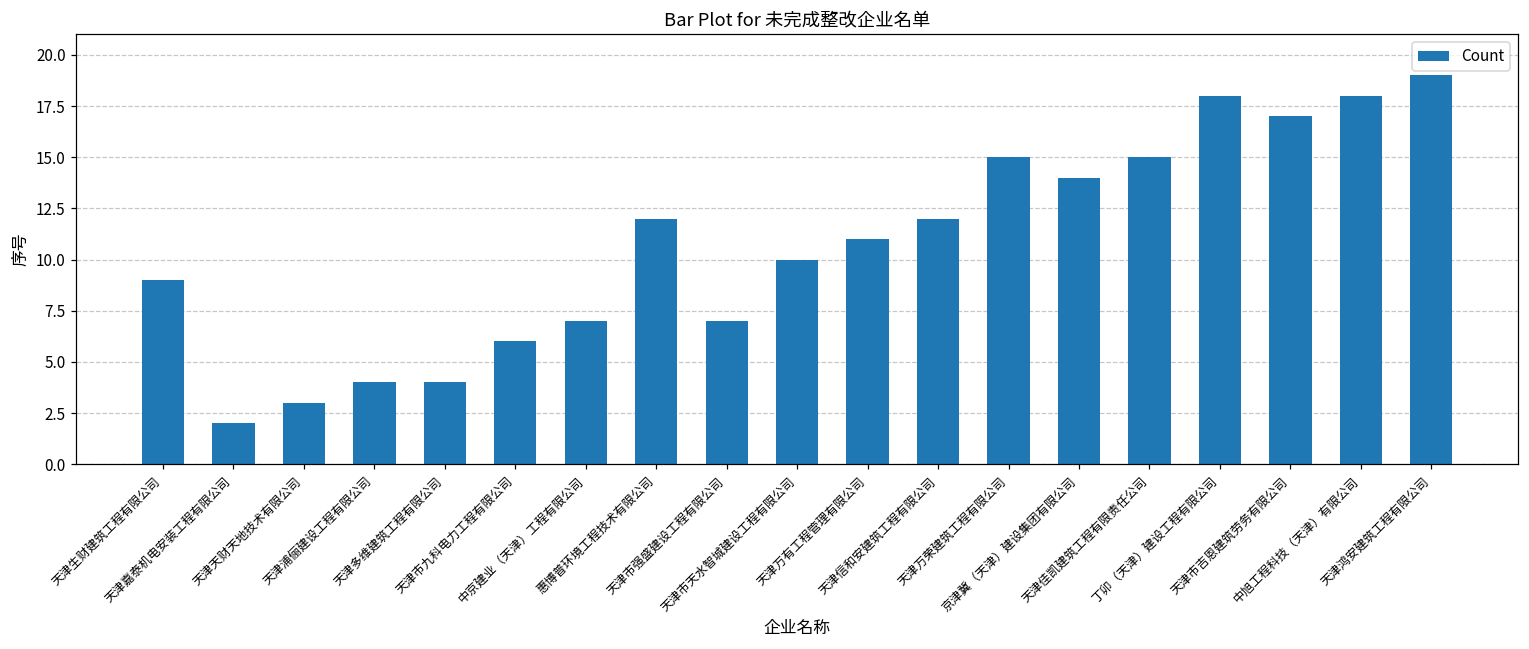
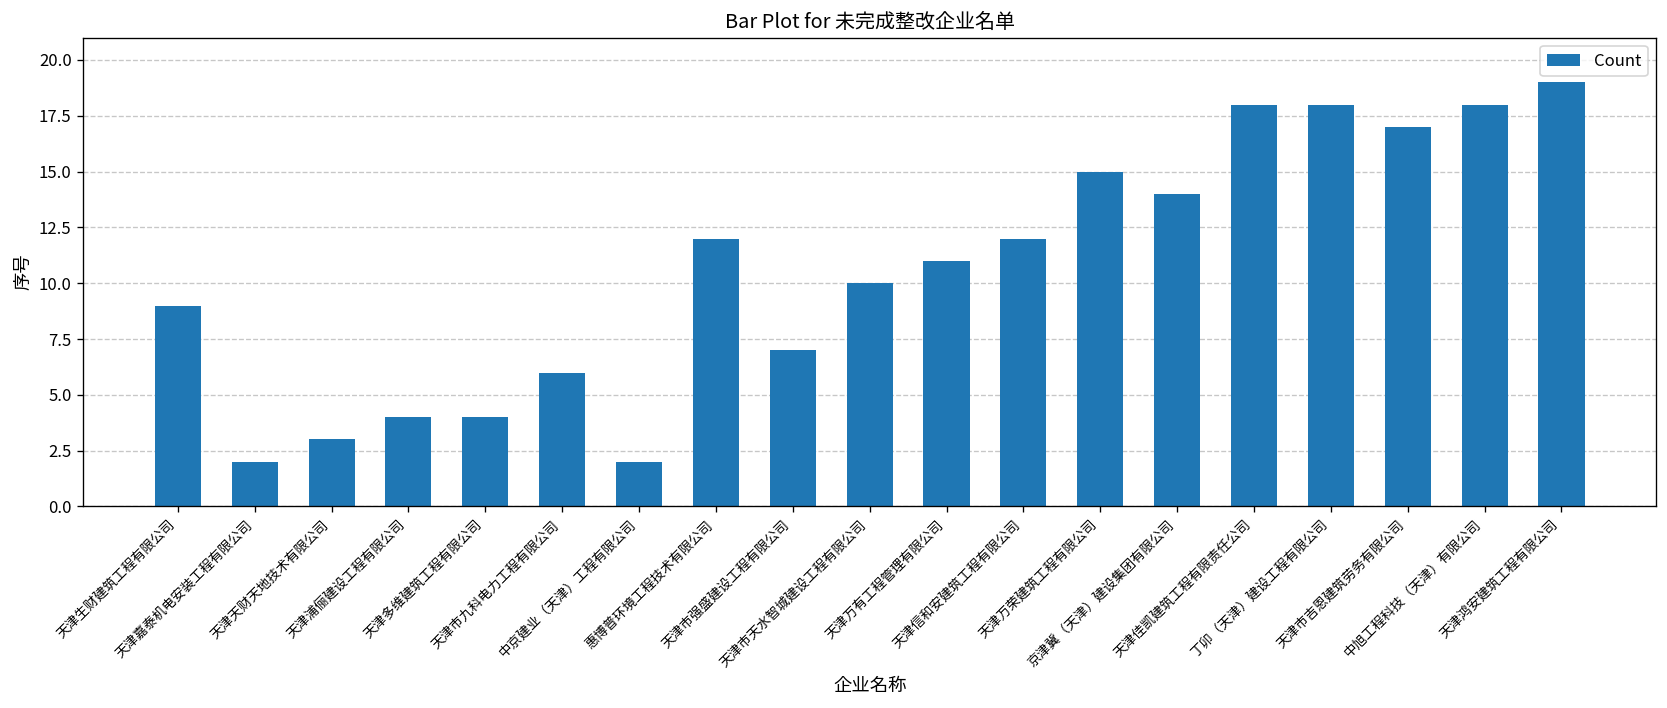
  {
    "天津生财建筑工程有限公司": 9,
    "天津嘉泰机电安装工程有限公司": 2,
    "天津天财天地技术有限公司": 3,
    "天津浦俪建设工程有限公司": 4,
    "天津多维建筑工程有限公司": 4,
    "天津市九科电力工程有限公司": 6,
-   "中京建业（天津）工程有限公司": 7,
+   "中京建业（天津）工程有限公司": 2,
    "惠博普环境工程技术有限公司": 12,
    "天津市强盛建设工程有限公司": 7,
    "天津市天水智城建设工程有限公司": 10,
    "天津万有工程管理有限公司": 11,
    "天津信和安建筑工程有限公司": 12,
    "天津万荣建筑工程有限公司": 15,
    "京津冀（天津）建设集团有限公司": 14,
-   "天津佳凯建筑工程有限责任公司": 15,
+   "天津佳凯建筑工程有限责任公司": 18,
    "丁卯（天津）建设工程有限公司": 18,
    "天津市吉恩建筑劳务有限公司": 17,
    "中旭工程科技（天津）有限公司": 18,
    "天津鸿安建筑工程有限公司": 19
  }
